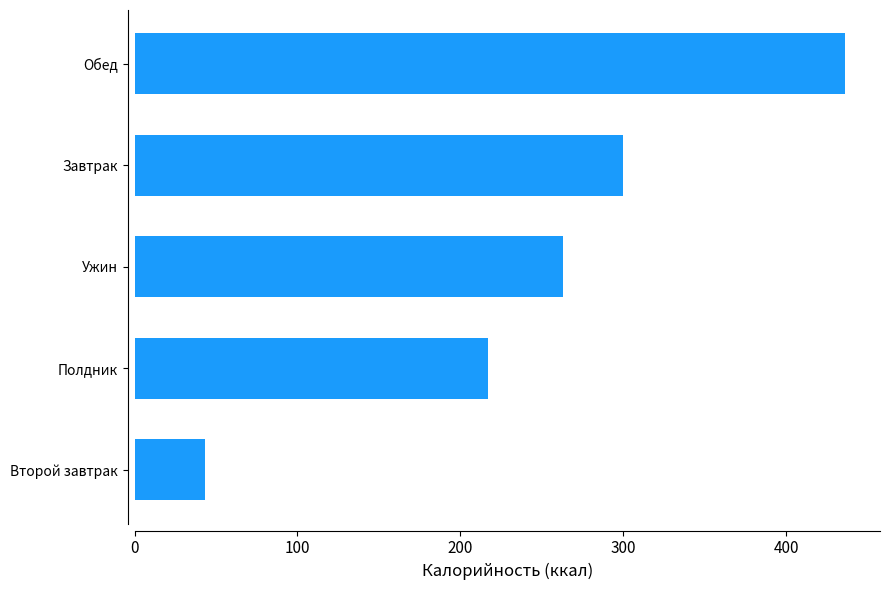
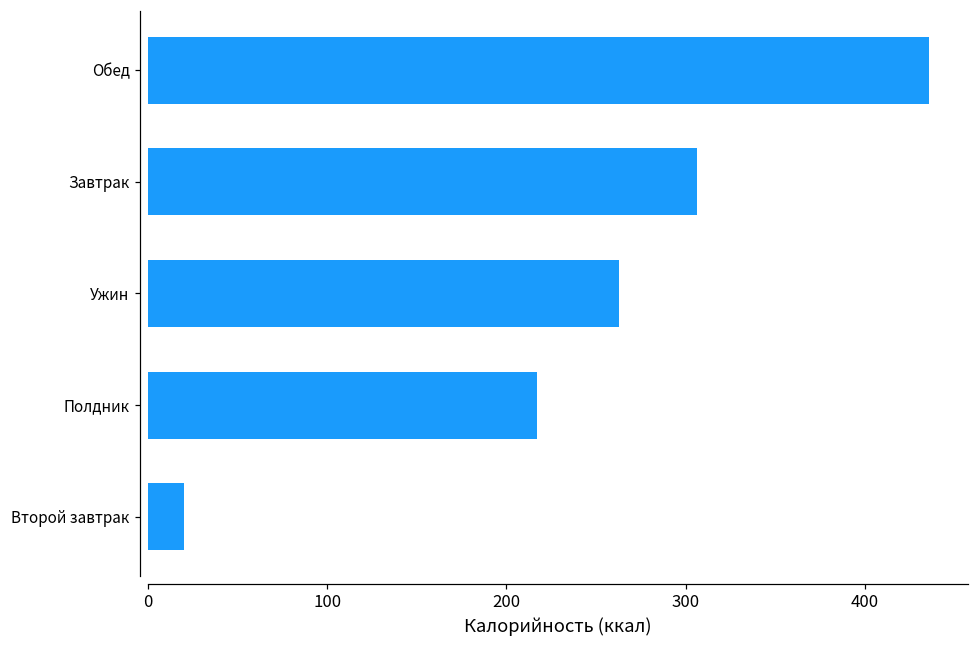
  {
    "Обед": 436,
-   "Завтрак": 300,
+   "Завтрак": 306,
    "Ужин": 263,
    "Полдник": 217,
-   "Второй завтрак": 43
+   "Второй завтрак": 20
  }
